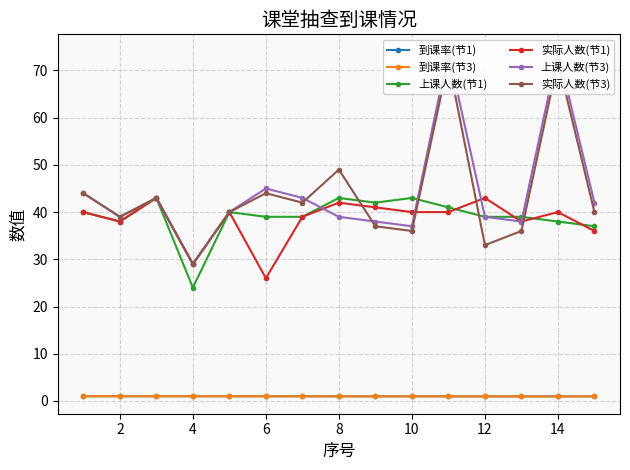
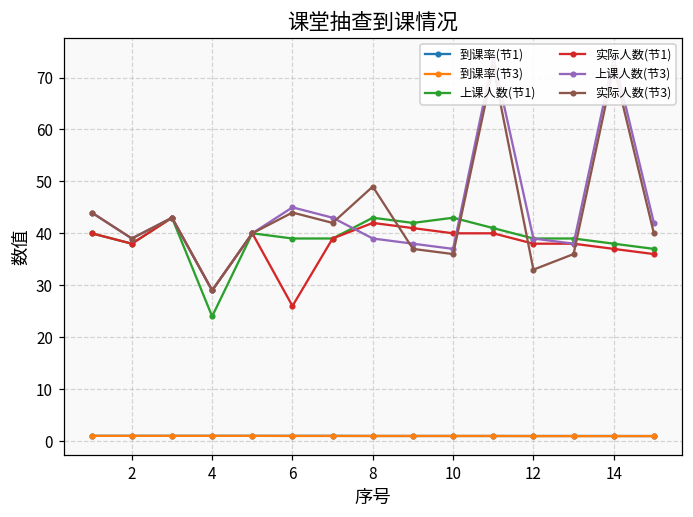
  {
    "到课率(节3)": {
      "2": 1,
      "4": 1,
      "6": 1,
      "8": 1,
      "10": 1,
      "12": 1,
      "14": 1
    },
    "上课人数(节1)": {
      "4": 24,
      "6": 39,
      "8": 43,
      "10": 43,
      "14": 38
    },
    "实际人数(节1)": {
      "6": 26,
      "8": 42,
      "10": 40,
-     "12": 43,
-     "14": 40
+     "12": 38,
+     "14": 37
    },
    "上课人数(节3)": {
      "6": 45,
      "8": 39,
      "10": 37
    },
    "实际人数(节3)": {
      "6": 44,
      "8": 49,
      "10": 36,
      "12": 33
    }
  }
